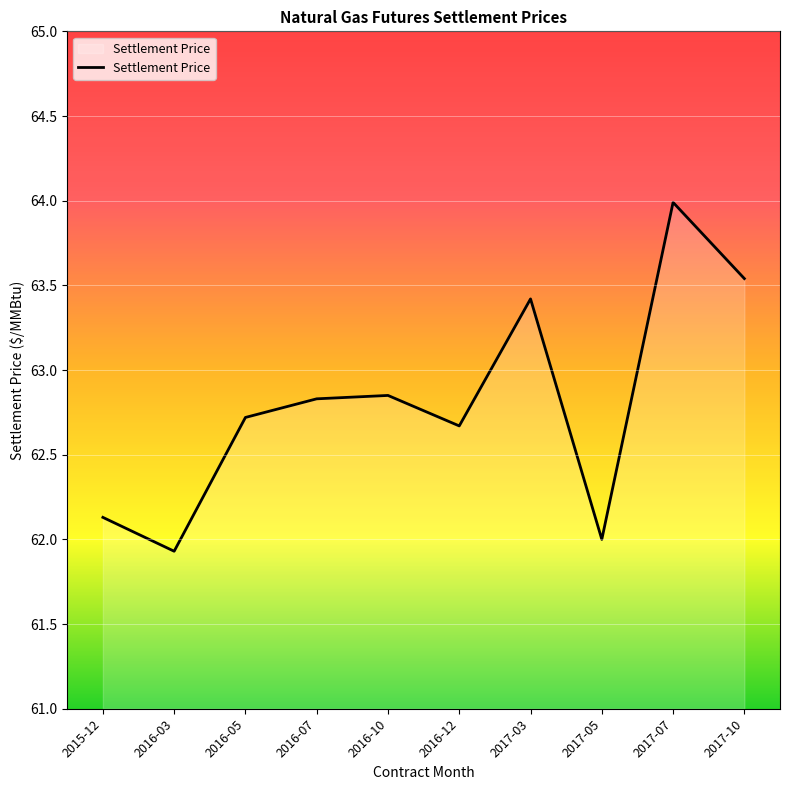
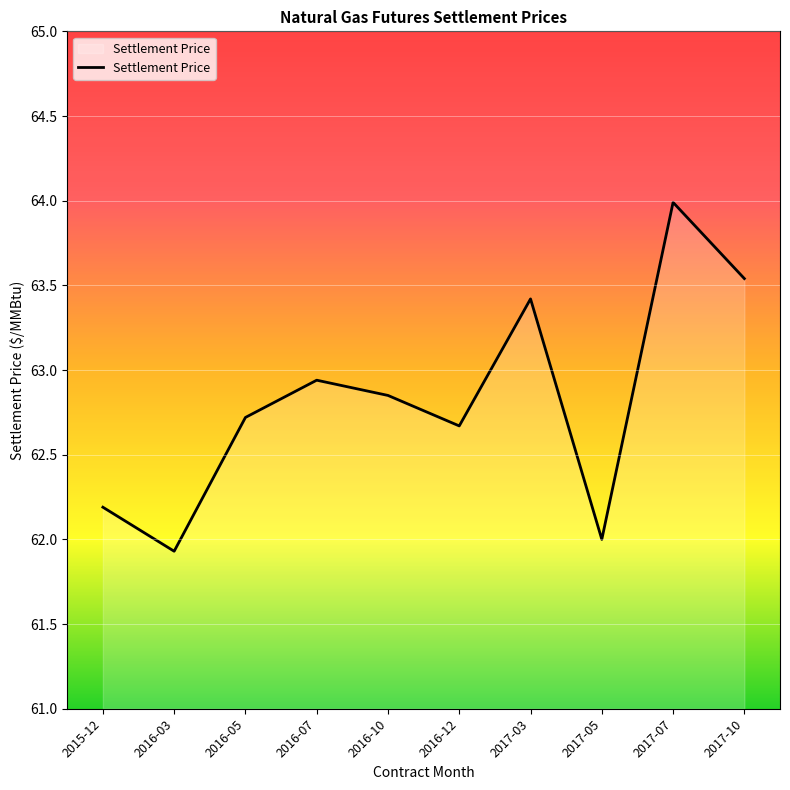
  {
-   "2015-12": 62.13,
+   "2015-12": 62.19,
    "2016-03": 61.93,
    "2016-05": 62.72,
-   "2016-07": 62.83,
+   "2016-07": 62.94,
    "2016-10": 62.85,
    "2016-12": 62.67,
    "2017-03": 63.42,
    "2017-05": 62.00,
    "2017-07": 63.99,
    "2017-10": 63.54
  }
